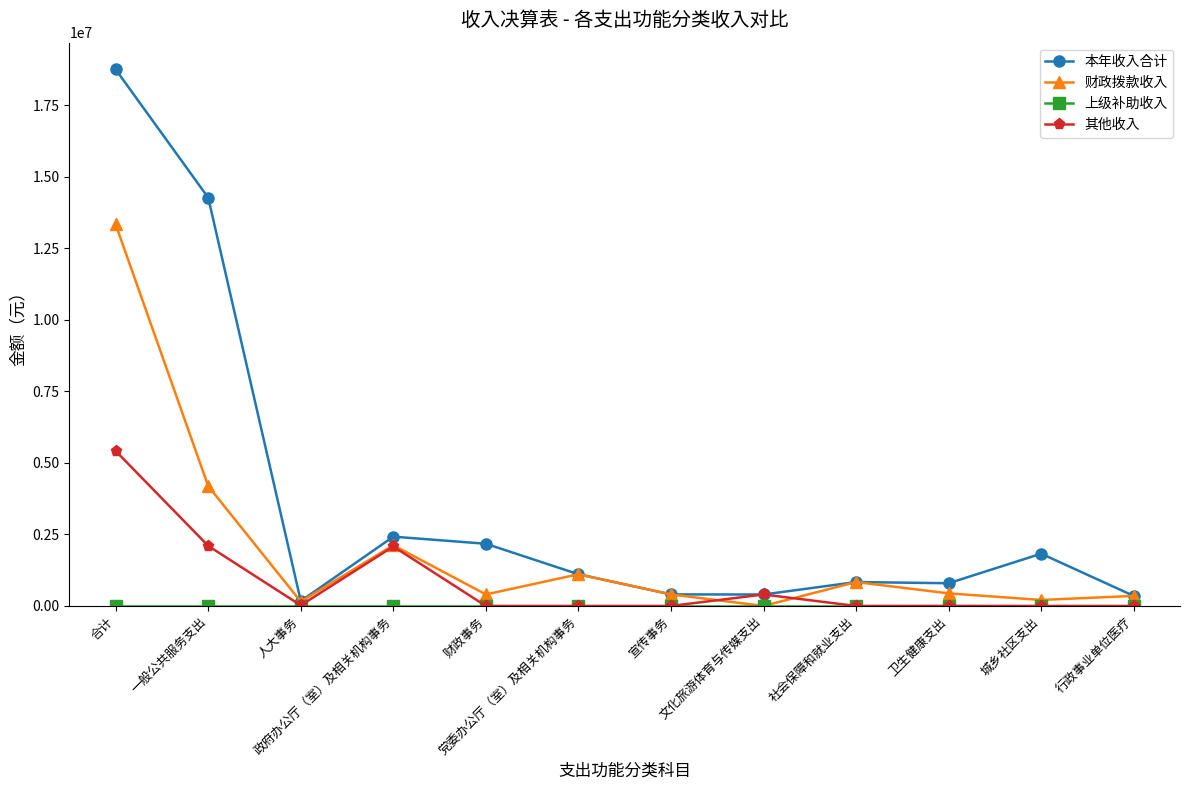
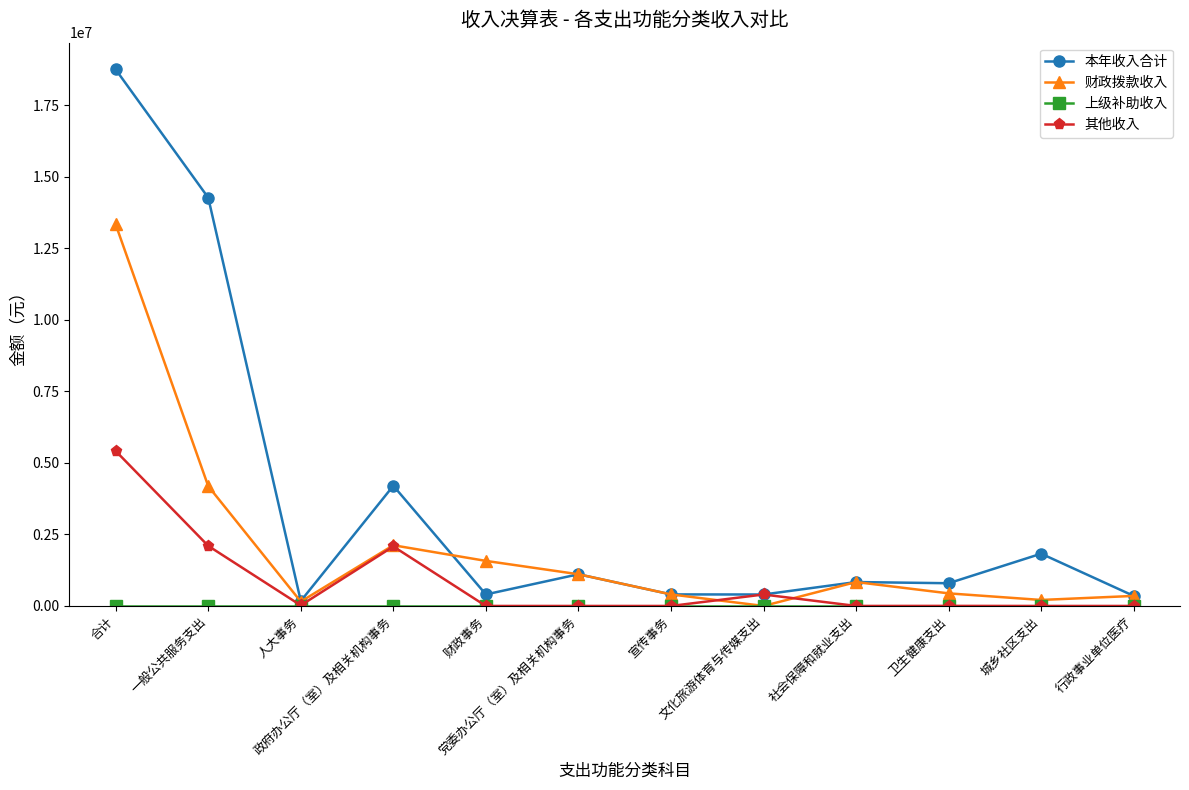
  {
    "本年收入合计": {
      "合计": 18700000,
      "一般公共服务支出": 14300000,
-     "政府办公厅（室）及相关机构事务": 2400000,
-     "财政事务": 2200000,
+     "政府办公厅（室）及相关机构事务": 4200000,
+     "财政事务": 400000,
      "卫生健康支出": 800000,
      "城乡社区支出": 1800000
    },
    "财政拨款收入": {
      "合计": 13300000,
      "一般公共服务支出": 4200000,
-     "财政事务": 400000,
+     "财政事务": 1600000,
      "卫生健康支出": 400000,
      "城乡社区支出": 200000
    },
    "上级补助收入": {
      "合计": 0,
      "一般公共服务支出": 0,
      "政府办公厅（室）及相关机构事务": 0
    },
    "其他收入": {
      "合计": 5400000,
      "一般公共服务支出": 2100000
    }
  }
